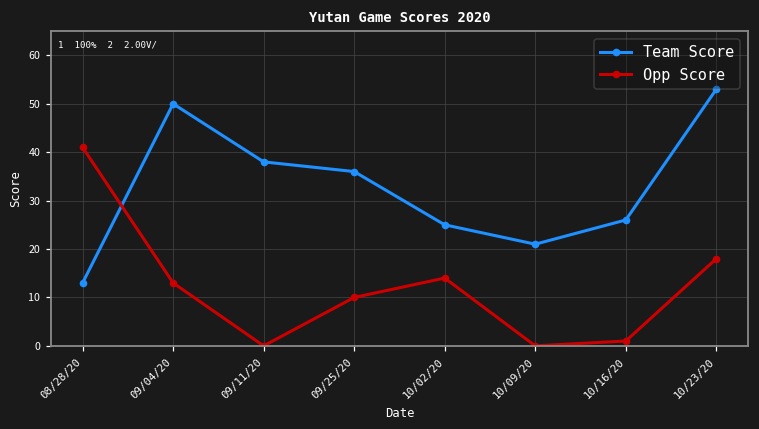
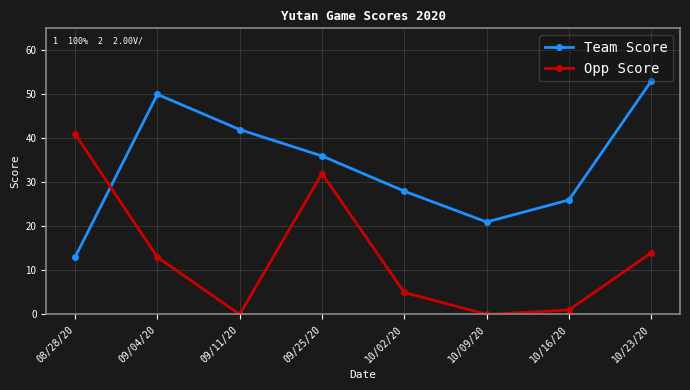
  {
    "Team Score": {
      "08/28/20": 13,
      "09/04/20": 50,
-     "09/11/20": 38,
+     "09/11/20": 42,
      "09/25/20": 36,
-     "10/02/20": 25,
+     "10/02/20": 28,
      "10/09/20": 21,
      "10/16/20": 26
    },
    "Opp Score": {
      "08/28/20": 41,
      "09/04/20": 13,
      "09/11/20": 0,
-     "09/25/20": 10,
-     "10/02/20": 14,
+     "09/25/20": 32,
+     "10/02/20": 5,
      "10/09/20": 0,
      "10/16/20": 1,
-     "10/23/20": 18
+     "10/23/20": 14
    }
  }
